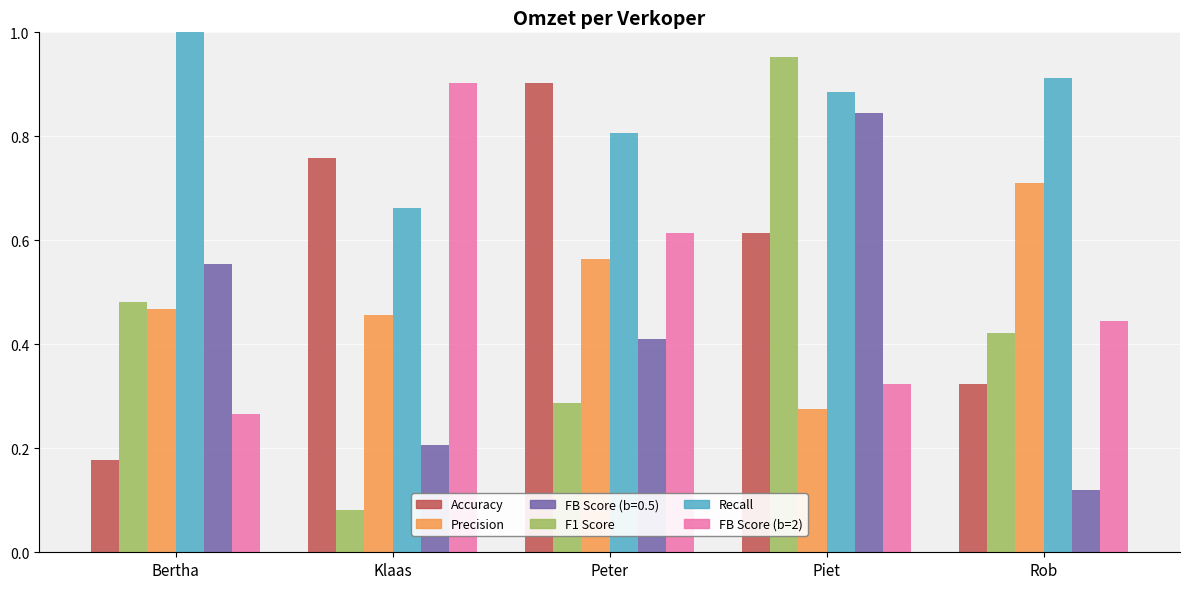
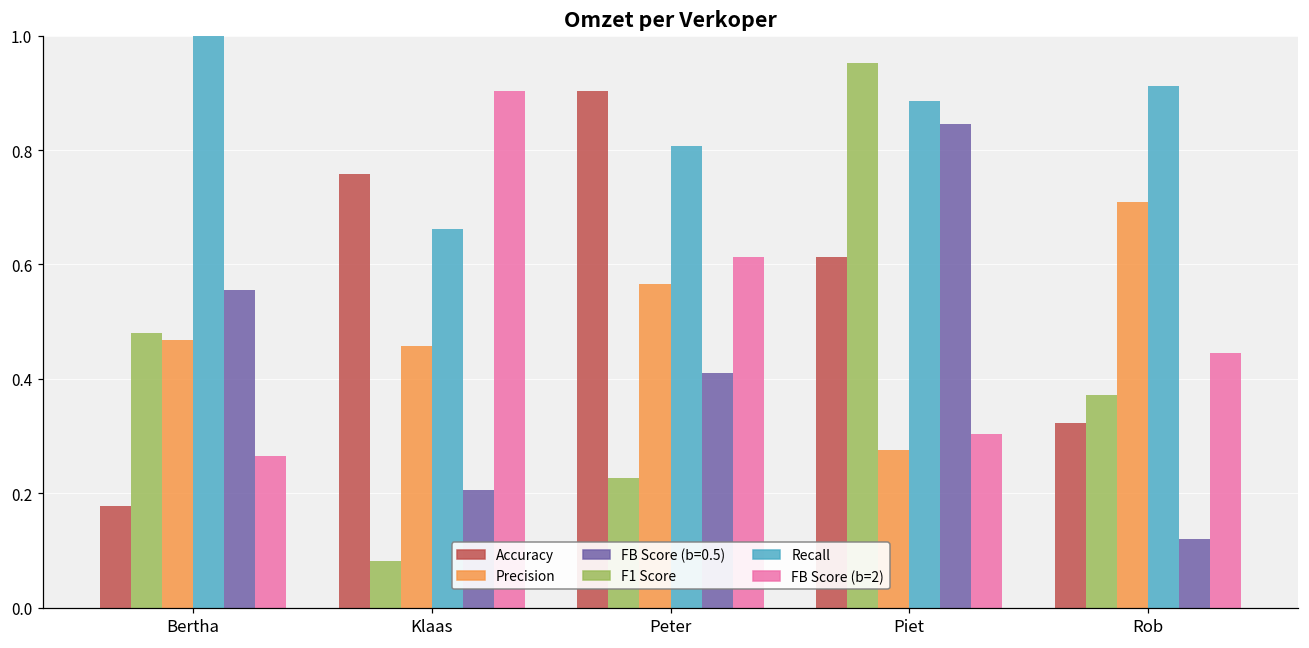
  {
    "Accuracy": {
      "Bertha": 0.18,
      "Klaas": 0.76,
      "Peter": 0.90,
      "Piet": 0.61,
      "Rob": 0.32
    },
    "F1 Score": {
      "Bertha": 0.48,
      "Klaas": 0.08,
-     "Peter": 0.29,
+     "Peter": 0.23,
      "Piet": 0.95,
-     "Rob": 0.42
+     "Rob": 0.37
    },
    "Precision": {
      "Bertha": 0.47,
      "Klaas": 0.46,
      "Peter": 0.56,
      "Piet": 0.27,
      "Rob": 0.71
    },
    "Recall": {
      "Bertha": 1.00,
      "Klaas": 0.66,
      "Peter": 0.81,
      "Piet": 0.89,
      "Rob": 0.91
    },
    "FB Score (b=0.5)": {
      "Bertha": 0.56,
      "Klaas": 0.21,
      "Peter": 0.41,
      "Piet": 0.85,
      "Rob": 0.12
    },
    "FB Score (b=2)": {
      "Bertha": 0.27,
      "Klaas": 0.90,
      "Peter": 0.61,
-     "Piet": 0.32,
+     "Piet": 0.30,
      "Rob": 0.45
    }
  }
